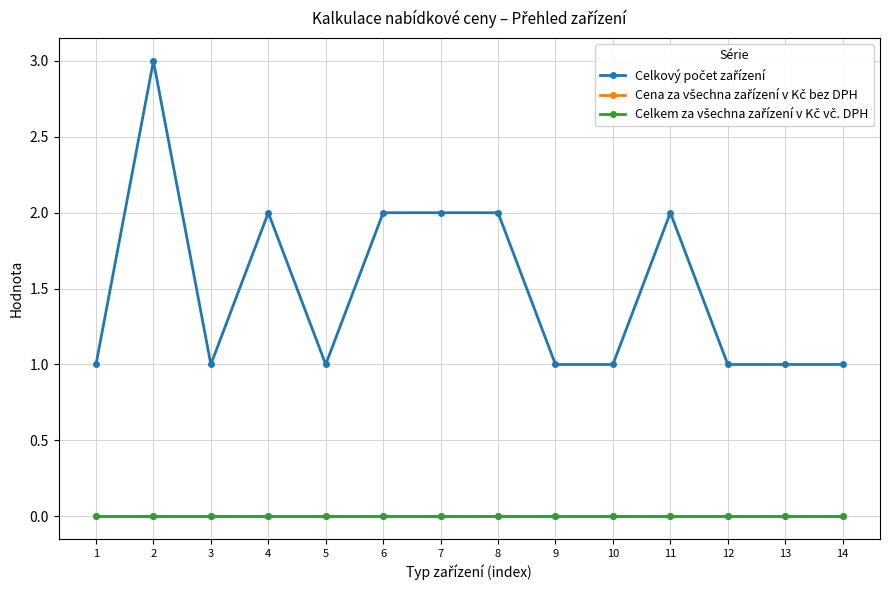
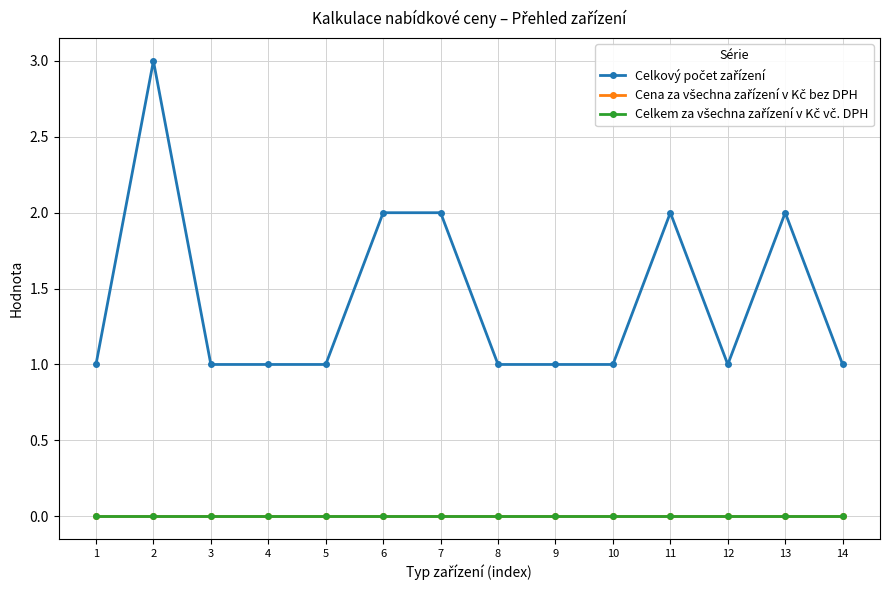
  {
    "Celkový počet zařízení": {
      "1": 1,
      "2": 3,
      "3": 1,
-     "4": 2,
+     "4": 1,
      "5": 1,
      "6": 2,
      "7": 2,
-     "8": 2,
+     "8": 1,
      "9": 1,
      "10": 1,
      "11": 2,
      "12": 1,
-     "13": 1,
+     "13": 2,
      "14": 1
    },
    "Celkem za všechna zařízení v Kč vč. DPH": {
      "1": 0,
      "2": 0,
      "3": 0,
      "4": 0,
      "5": 0,
      "6": 0,
      "7": 0,
      "8": 0,
      "9": 0,
      "10": 0,
      "11": 0,
      "12": 0,
      "13": 0,
      "14": 0
    }
  }
